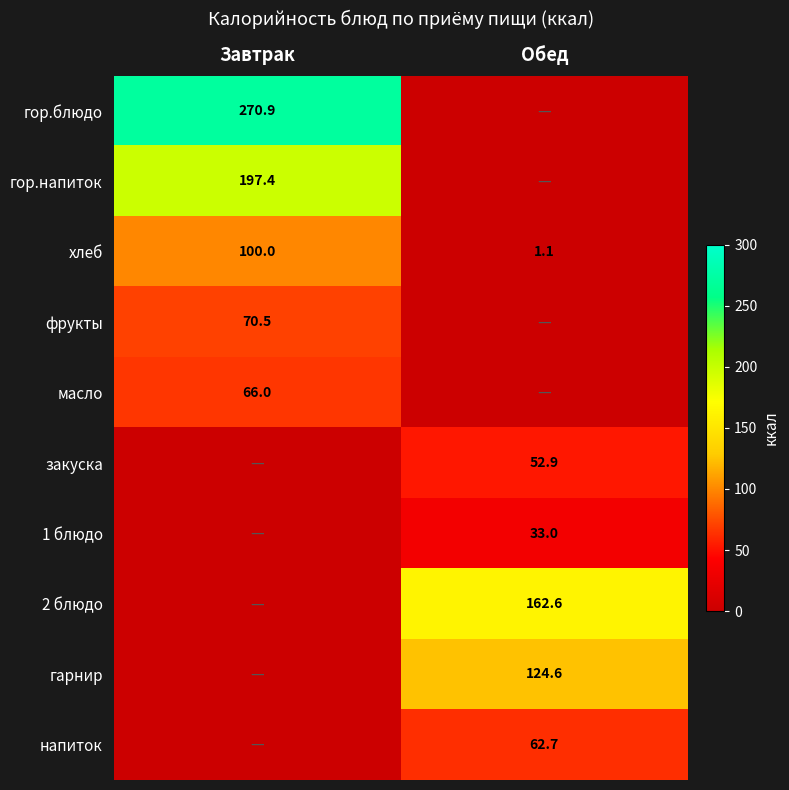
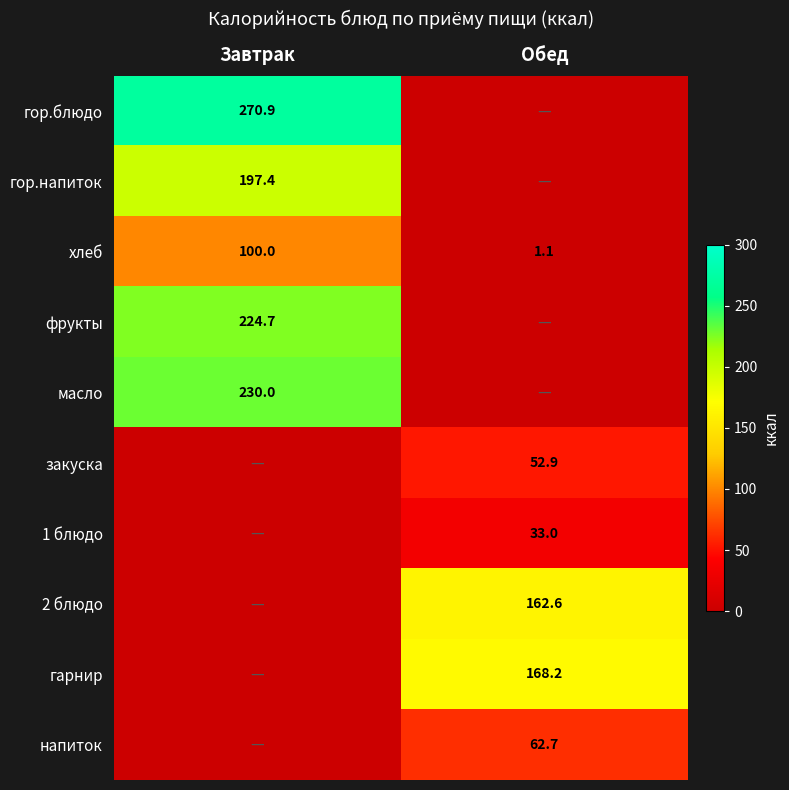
  {
    "гор.блюдо": {
      "Завтрак": 270.9
    },
    "гор.напиток": {
      "Завтрак": 197.4
    },
    "хлеб": {
      "Завтрак": 100.0,
      "Обед": 1.1
    },
    "фрукты": {
-     "Завтрак": 70.5
+     "Завтрак": 224.7
    },
    "масло": {
-     "Завтрак": 66.0
+     "Завтрак": 230.0
    },
    "закуска": {
      "Обед": 52.9
    },
    "1 блюдо": {
      "Обед": 33.0
    },
    "2 блюдо": {
      "Обед": 162.6
    },
    "гарнир": {
-     "Обед": 124.6
+     "Обед": 168.2
    },
    "напиток": {
      "Обед": 62.7
    }
  }
